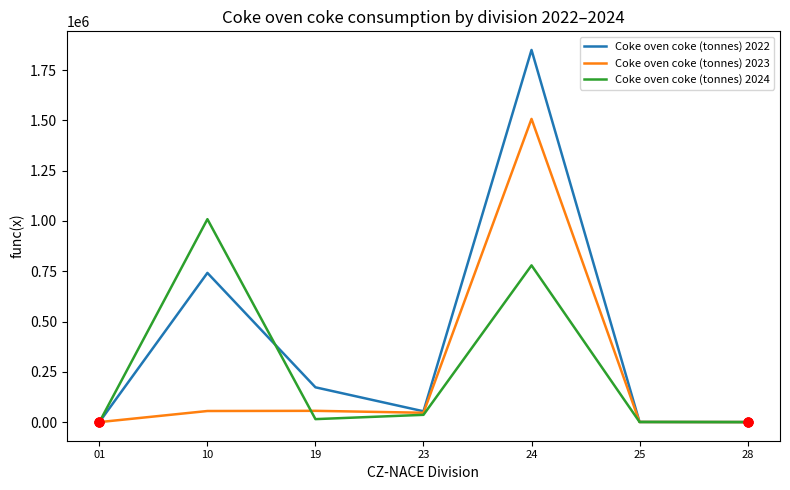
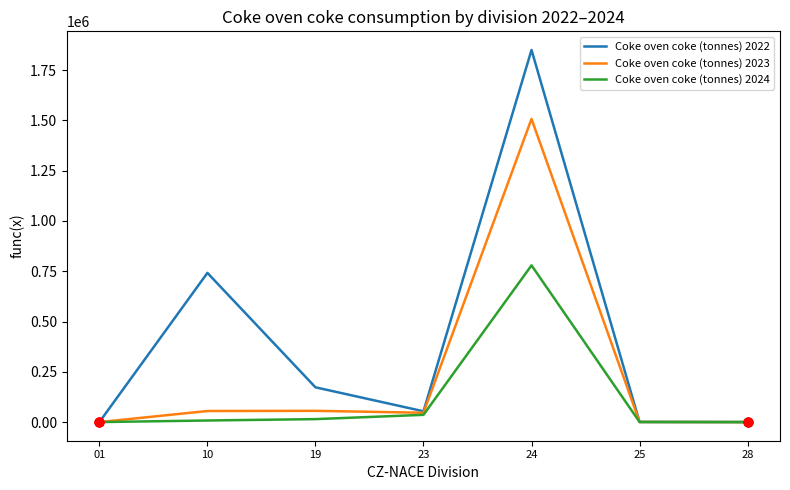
  {
    "Coke oven coke (tonnes) 2022": {
      "10": 740000,
      "19": 170000,
      "24": 1850000
    },
    "Coke oven coke (tonnes) 2023": {
      "10": 60000,
      "19": 60000,
      "24": 1510000
    },
    "Coke oven coke (tonnes) 2024": {
-     "10": 1010000,
+     "10": 10000,
      "19": 10000,
      "24": 780000
    }
  }
